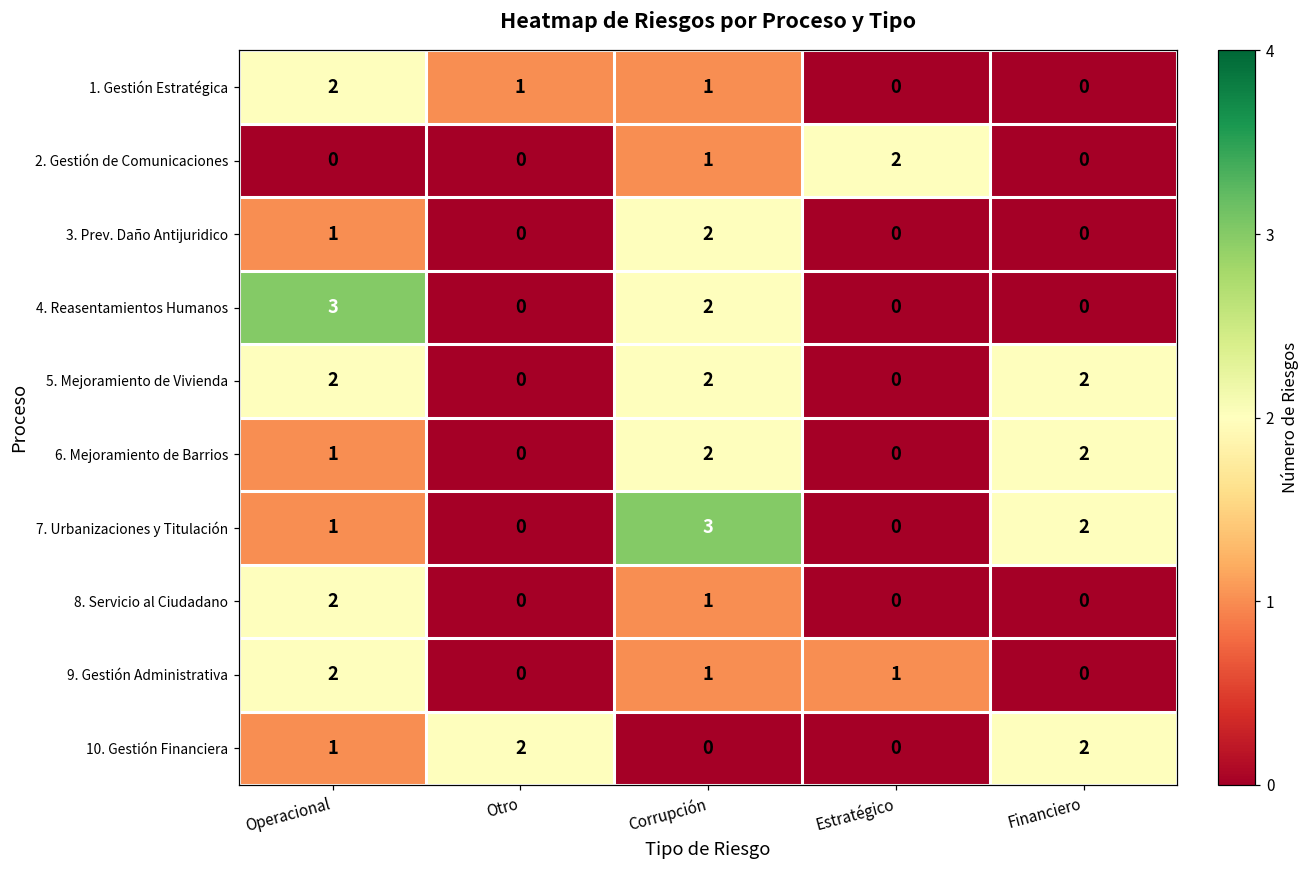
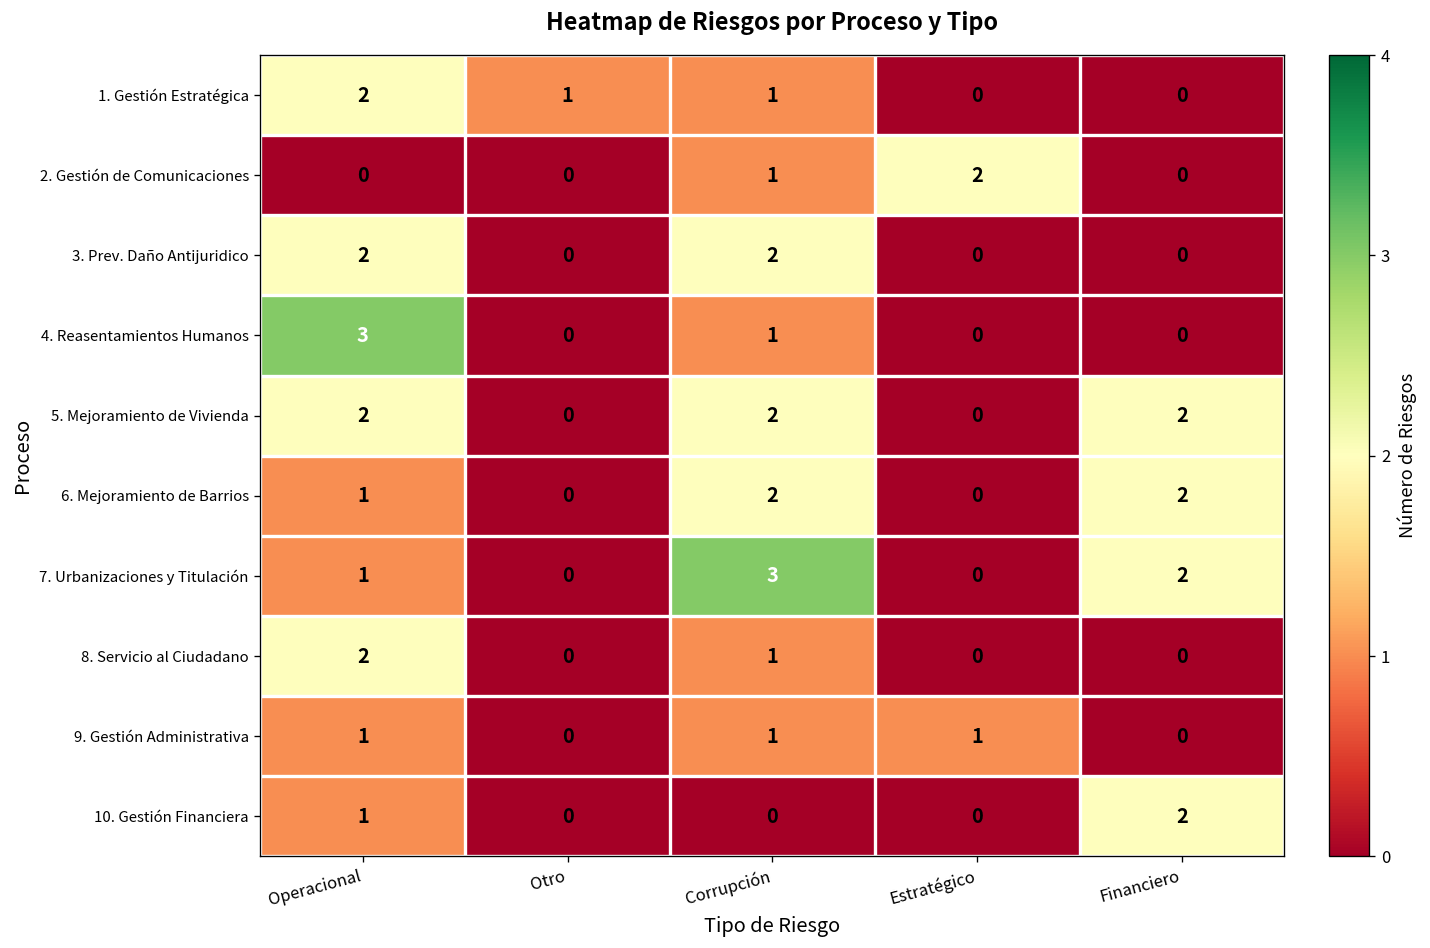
  {
    "1. Gestión Estratégica": {
      "Operacional": 2,
      "Otro": 1,
      "Corrupción": 1,
      "Estratégico": 0,
      "Financiero": 0
    },
    "2. Gestión de Comunicaciones": {
      "Operacional": 0,
      "Otro": 0,
      "Corrupción": 1,
      "Estratégico": 2,
      "Financiero": 0
    },
    "3. Prev. Daño Antijuridico": {
-     "Operacional": 1,
+     "Operacional": 2,
      "Otro": 0,
      "Corrupción": 2,
      "Estratégico": 0,
      "Financiero": 0
    },
    "4. Reasentamientos Humanos": {
      "Operacional": 3,
      "Otro": 0,
-     "Corrupción": 2,
+     "Corrupción": 1,
      "Estratégico": 0,
      "Financiero": 0
    },
    "5. Mejoramiento de Vivienda": {
      "Operacional": 2,
      "Otro": 0,
      "Corrupción": 2,
      "Estratégico": 0,
      "Financiero": 2
    },
    "6. Mejoramiento de Barrios": {
      "Operacional": 1,
      "Otro": 0,
      "Corrupción": 2,
      "Estratégico": 0,
      "Financiero": 2
    },
    "7. Urbanizaciones y Titulación": {
      "Operacional": 1,
      "Otro": 0,
      "Corrupción": 3,
      "Estratégico": 0,
      "Financiero": 2
    },
    "8. Servicio al Ciudadano": {
      "Operacional": 2,
      "Otro": 0,
      "Corrupción": 1,
      "Estratégico": 0,
      "Financiero": 0
    },
    "9. Gestión Administrativa": {
-     "Operacional": 2,
+     "Operacional": 1,
      "Otro": 0,
      "Corrupción": 1,
      "Estratégico": 1,
      "Financiero": 0
    },
    "10. Gestión Financiera": {
      "Operacional": 1,
-     "Otro": 2,
+     "Otro": 0,
      "Corrupción": 0,
      "Estratégico": 0,
      "Financiero": 2
    }
  }
